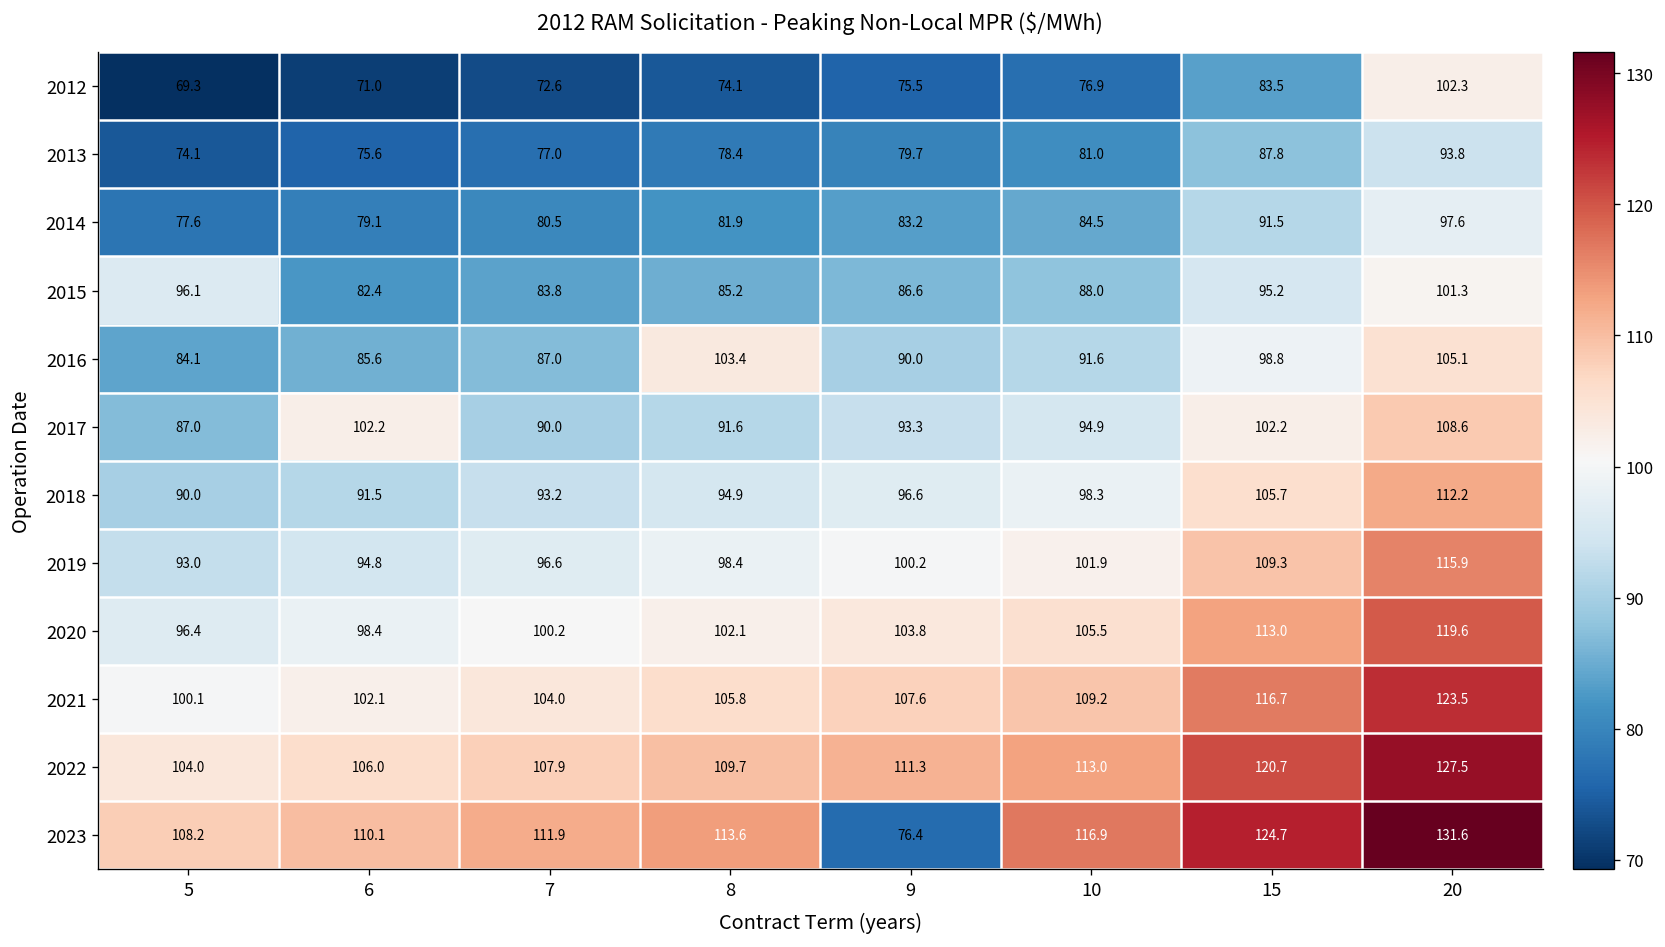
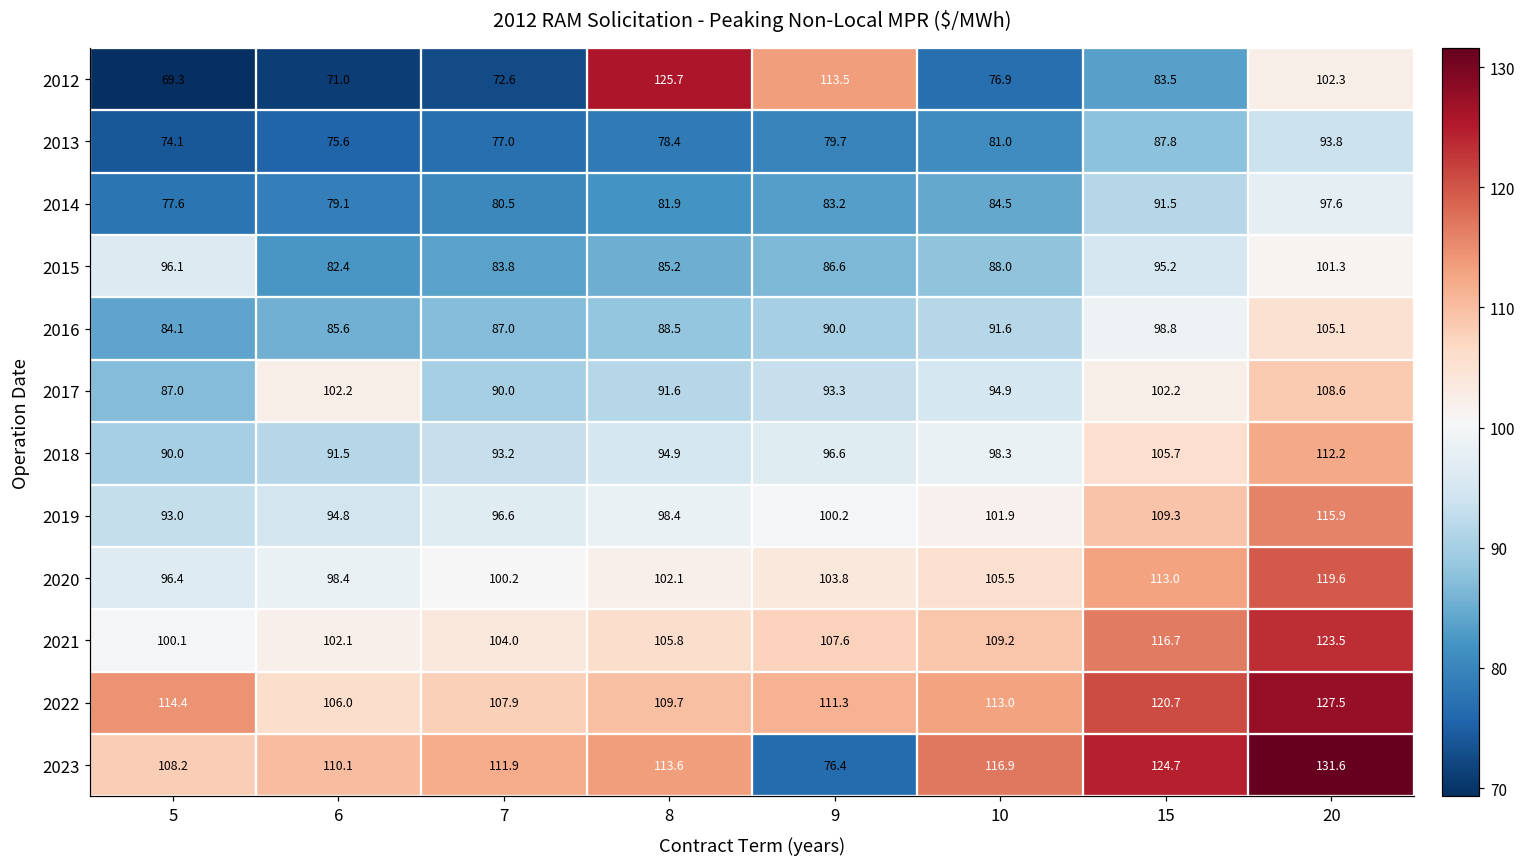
  {
    "2012": {
      "5": 69.3,
      "6": 71.0,
      "7": 72.6,
-     "8": 74.1,
-     "9": 75.5,
+     "8": 125.7,
+     "9": 113.5,
      "10": 76.9,
      "15": 83.5,
      "20": 102.3
    },
    "2013": {
      "5": 74.1,
      "6": 75.6,
      "7": 77.0,
      "8": 78.4,
      "9": 79.7,
      "10": 81.0,
      "15": 87.8,
      "20": 93.8
    },
    "2014": {
      "5": 77.6,
      "6": 79.1,
      "7": 80.5,
      "8": 81.9,
      "9": 83.2,
      "10": 84.5,
      "15": 91.5,
      "20": 97.6
    },
    "2015": {
      "5": 96.1,
      "6": 82.4,
      "7": 83.8,
      "8": 85.2,
      "9": 86.6,
      "10": 88.0,
      "15": 95.2,
      "20": 101.3
    },
    "2016": {
      "5": 84.1,
      "6": 85.6,
      "7": 87.0,
-     "8": 103.4,
+     "8": 88.5,
      "9": 90.0,
      "10": 91.6,
      "15": 98.8,
      "20": 105.1
    },
    "2017": {
      "5": 87.0,
      "6": 102.2,
      "7": 90.0,
      "8": 91.6,
      "9": 93.3,
      "10": 94.9,
      "15": 102.2,
      "20": 108.6
    },
    "2018": {
      "5": 90.0,
      "6": 91.5,
      "7": 93.2,
      "8": 94.9,
      "9": 96.6,
      "10": 98.3,
      "15": 105.7,
      "20": 112.2
    },
    "2019": {
      "5": 93.0,
      "6": 94.8,
      "7": 96.6,
      "8": 98.4,
      "9": 100.2,
      "10": 101.9,
      "15": 109.3,
      "20": 115.9
    },
    "2020": {
      "5": 96.4,
      "6": 98.4,
      "7": 100.2,
      "8": 102.1,
      "9": 103.8,
      "10": 105.5,
      "15": 113.0,
      "20": 119.6
    },
    "2021": {
      "5": 100.1,
      "6": 102.1,
      "7": 104.0,
      "8": 105.8,
      "9": 107.6,
      "10": 109.2,
      "15": 116.7,
      "20": 123.5
    },
    "2022": {
-     "5": 104.0,
+     "5": 114.4,
      "6": 106.0,
      "7": 107.9,
      "8": 109.7,
      "9": 111.3,
      "10": 113.0,
      "15": 120.7,
      "20": 127.5
    },
    "2023": {
      "5": 108.2,
      "6": 110.1,
      "7": 111.9,
      "8": 113.6,
      "9": 76.4,
      "10": 116.9,
      "15": 124.7,
      "20": 131.6
    }
  }
